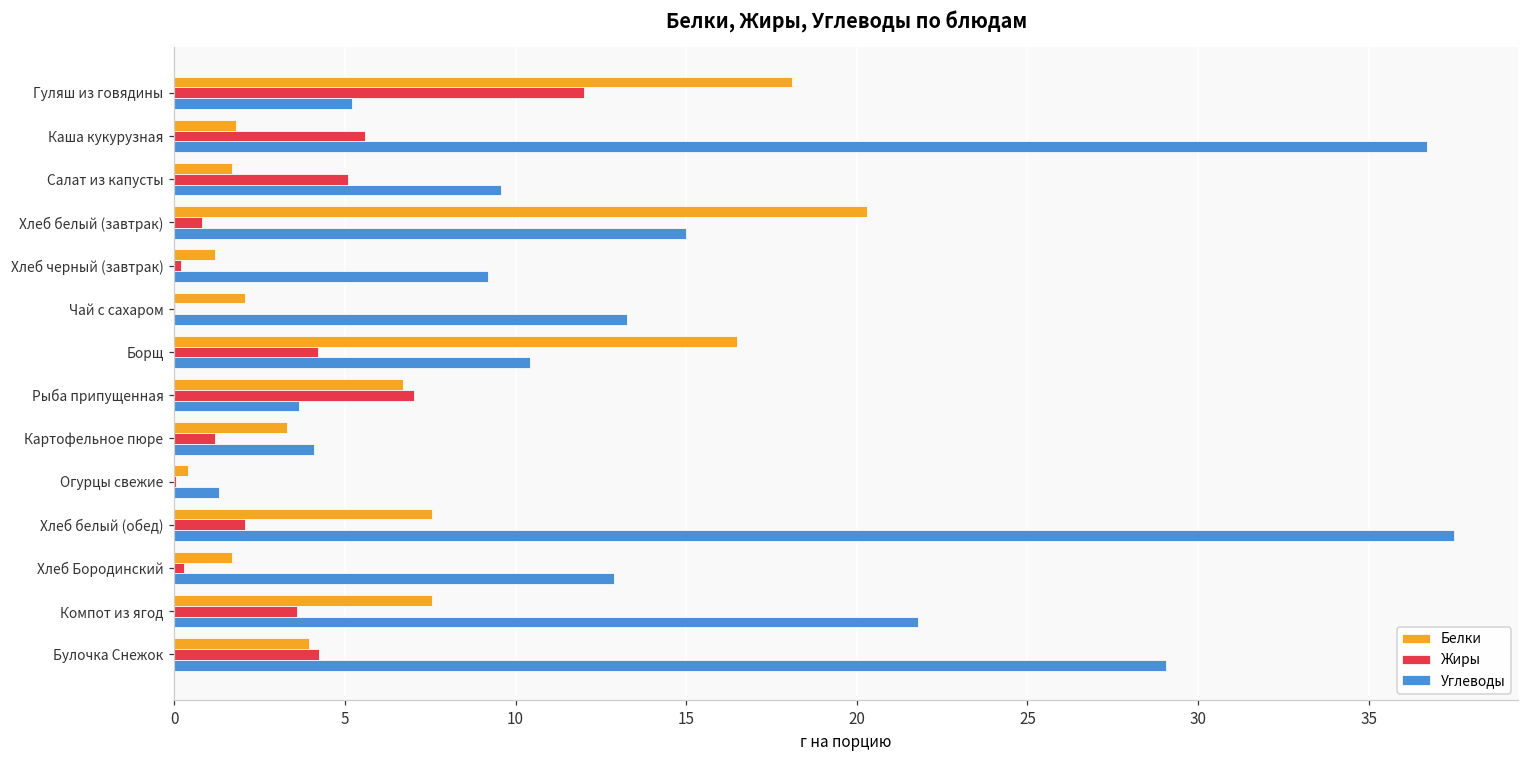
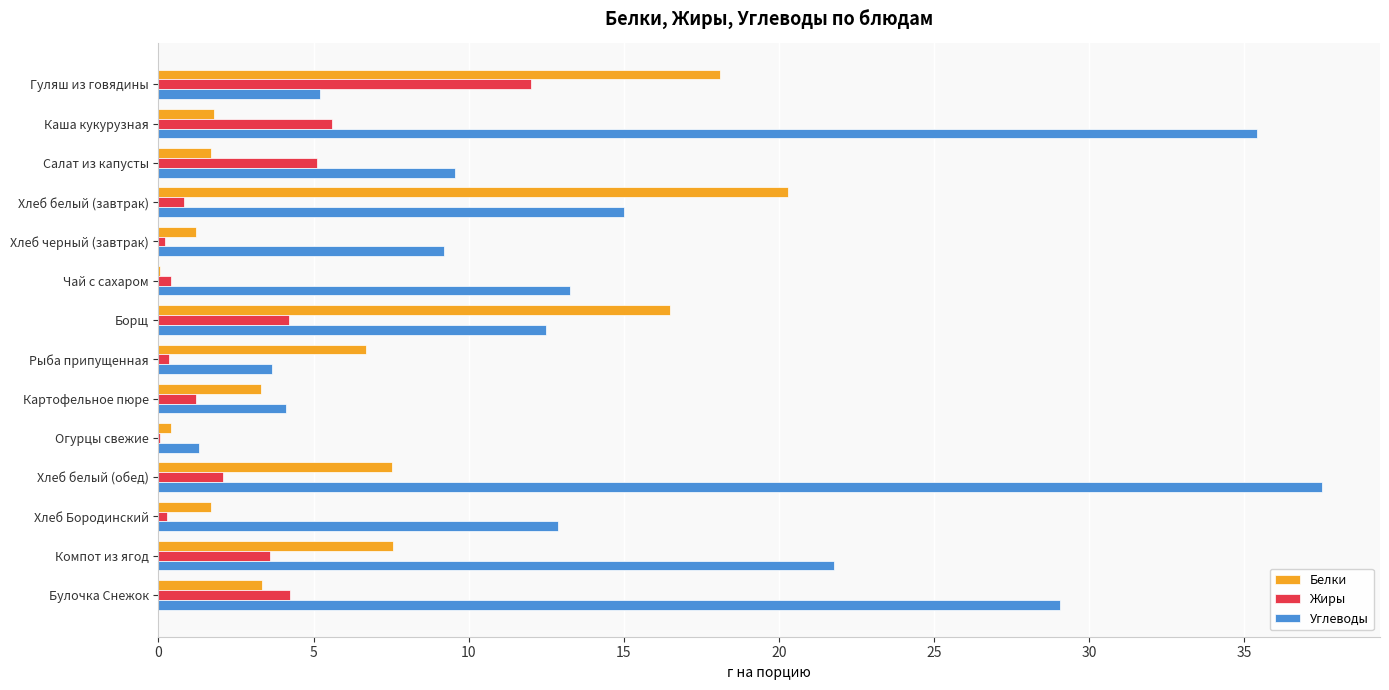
  {
    "Белки": {
      "Гуляш из говядины": 18.1,
      "Каша кукурузная": 1.8,
      "Салат из капусты": 1.7,
      "Хлеб белый (завтрак)": 20.3,
      "Хлеб черный (завтрак)": 1.2,
-     "Чай с сахаром": 2.1,
+     "Чай с сахаром": 0.1,
      "Борщ": 16.5,
      "Рыба припущенная": 6.7,
      "Картофельное пюре": 3.3,
      "Огурцы свежие": 0.4,
      "Хлеб белый (обед)": 7.5,
      "Хлеб Бородинский": 1.7,
      "Компот из ягод": 7.6,
-     "Булочка Снежок": 4.0
+     "Булочка Снежок": 3.4
    },
    "Жиры": {
      "Гуляш из говядины": 12.0,
      "Каша кукурузная": 5.6,
      "Салат из капусты": 5.1,
      "Хлеб белый (завтрак)": 0.8,
      "Хлеб черный (завтрак)": 0.2,
-     "Чай с сахаром": 0.0,
+     "Чай с сахаром": 0.4,
      "Борщ": 4.2,
-     "Рыба припущенная": 7.0,
+     "Рыба припущенная": 0.4,
      "Картофельное пюре": 1.2,
      "Хлеб белый (обед)": 2.1,
      "Хлеб Бородинский": 0.3,
      "Компот из ягод": 3.6,
      "Булочка Снежок": 4.3
    },
    "Углеводы": {
      "Гуляш из говядины": 5.2,
-     "Каша кукурузная": 36.7,
+     "Каша кукурузная": 35.4,
      "Салат из капусты": 9.6,
      "Хлеб белый (завтрак)": 15.0,
      "Хлеб черный (завтрак)": 9.2,
      "Чай с сахаром": 13.3,
-     "Борщ": 10.4,
+     "Борщ": 12.5,
      "Рыба припущенная": 3.7,
      "Картофельное пюре": 4.1,
      "Огурцы свежие": 1.3,
      "Хлеб белый (обед)": 37.5,
      "Хлеб Бородинский": 12.9,
      "Компот из ягод": 21.8,
      "Булочка Снежок": 29.1
    }
  }
